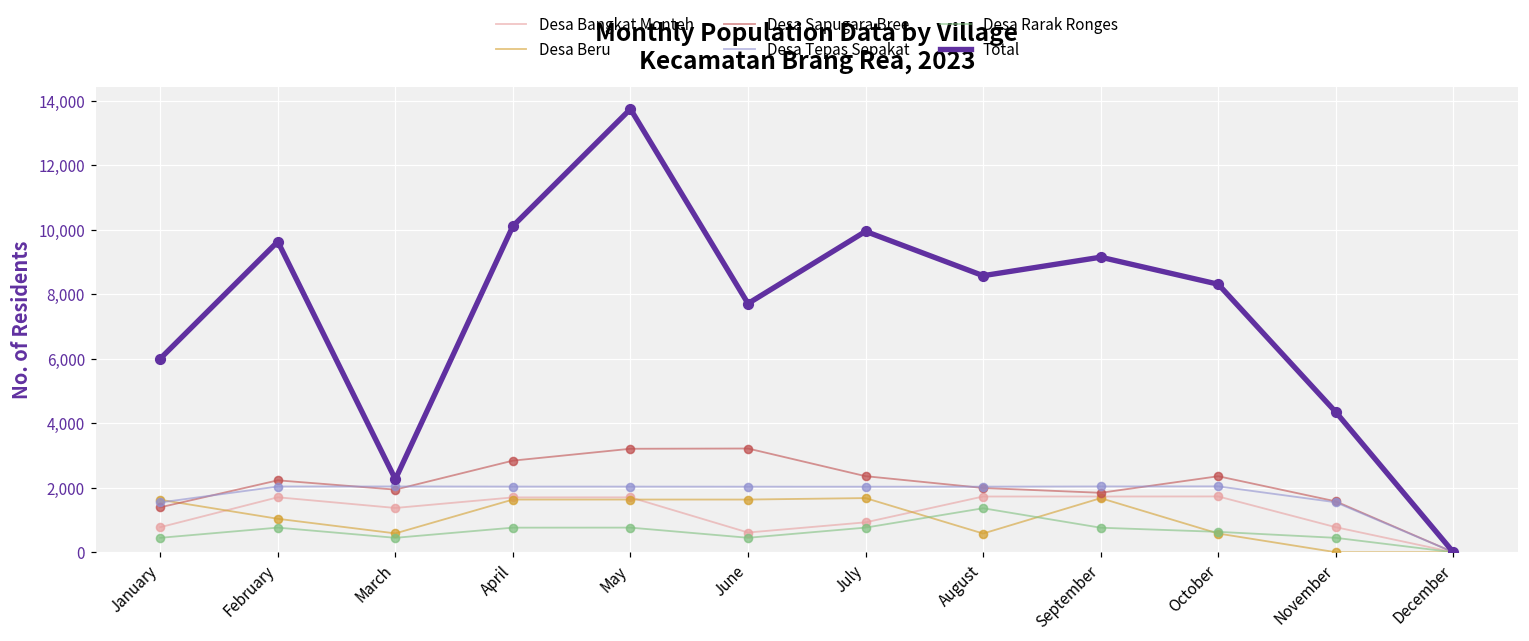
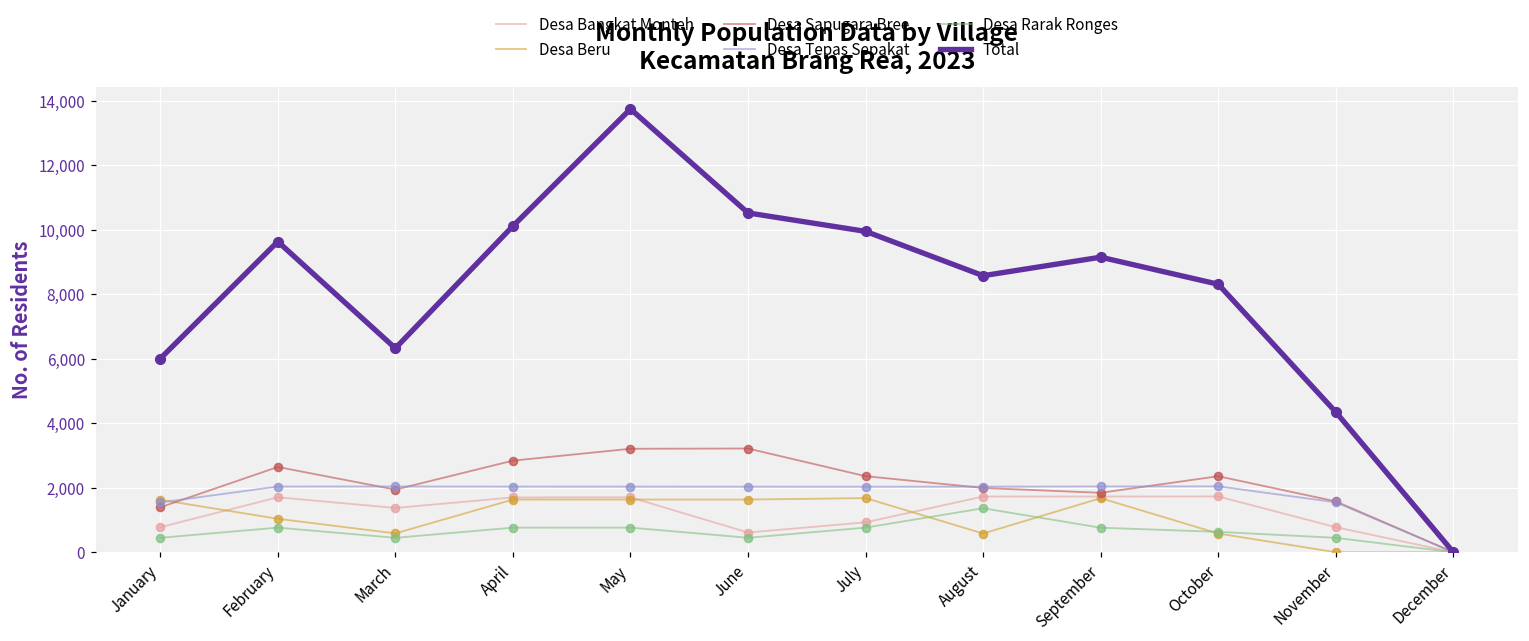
  {
    "Desa Bangkat Monteh": {
      "January": "800",
      "February": "1,700",
      "March": "1,400",
      "June": "600",
      "July": "900",
      "August": "1,700",
      "October": "1,700",
      "November": "800"
    },
    "Desa Beru": {
      "February": "1,000",
      "March": "600",
      "June": "1,600",
      "July": "1,700",
      "August": "600",
      "November": "0"
    },
    "Desa Sapugara Bree": {
      "January": "1,400",
-     "February": "2,200",
+     "February": "2,600",
      "March": "1,900",
      "April": "2,800",
      "May": "3,200",
      "June": "3,200",
      "July": "2,400",
      "September": "1,800",
      "October": "2,400"
    },
    "Desa Tepas Sepakat": {
      "February": "2,000",
      "March": "2,000",
      "April": "2,000",
      "May": "2,000",
      "June": "2,000",
      "July": "2,000",
      "September": "2,000",
      "October": "2,000"
    },
    "Desa Rarak Ronges": {
      "January": "400",
      "February": "800",
      "March": "400",
      "April": "800",
      "May": "800",
      "June": "400",
      "July": "800",
      "August": "1,400",
      "September": "800",
      "November": "400"
    },
    "Total": {
      "January": "6,000",
      "February": "9,600",
-     "March": "2,300",
+     "March": "6,300",
      "April": "10,100",
      "May": "13,700",
-     "June": "7,700",
+     "June": "10,500",
      "July": "10,000",
      "August": "8,600",
      "September": "9,200",
      "October": "8,300",
      "November": "4,300"
    }
  }
